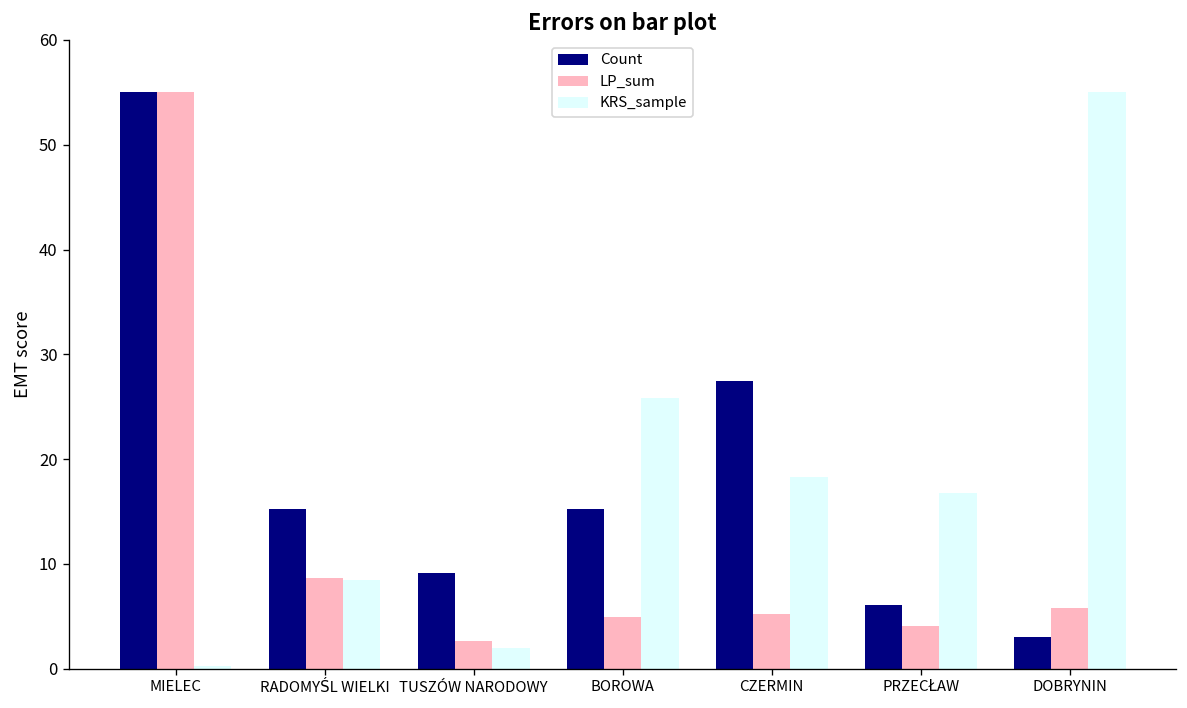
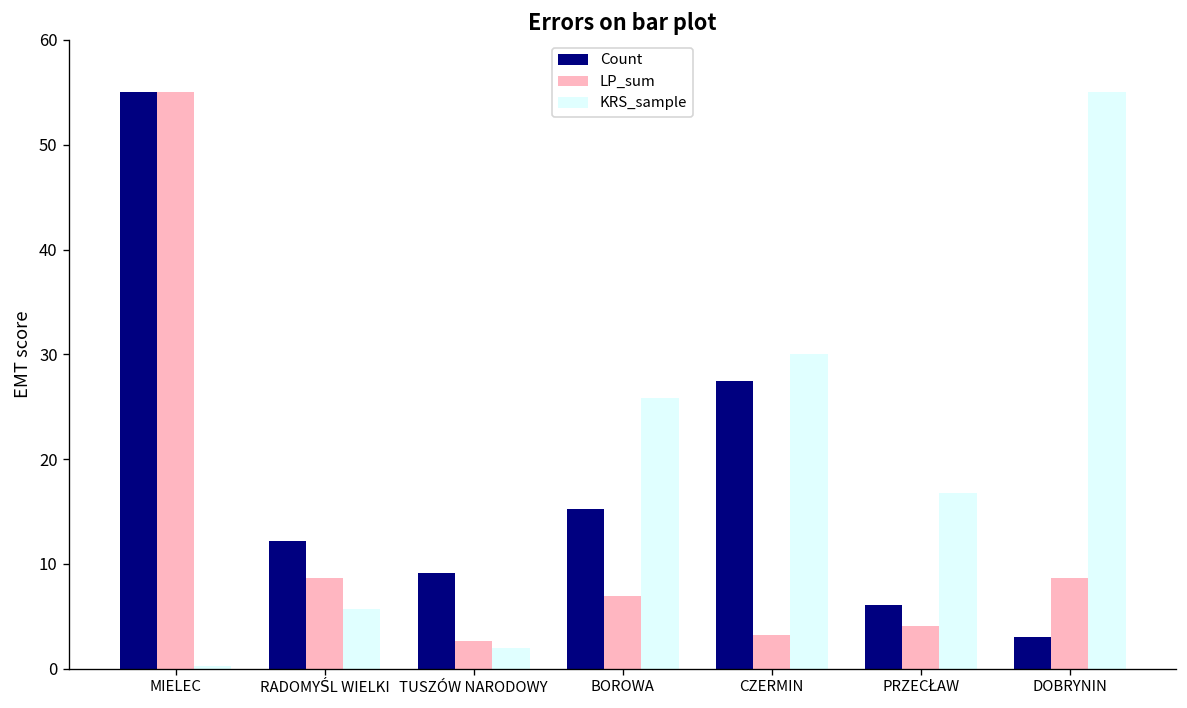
  {
    "Count": {
      "MIELEC": 55,
-     "RADOMYŚL WIELKI": 15,
+     "RADOMYŚL WIELKI": 12,
      "TUSZÓW NARODOWY": 9,
      "BOROWA": 15,
      "CZERMIN": 28,
      "PRZECŁAW": 6,
      "DOBRYNIN": 3
    },
    "LP_sum": {
      "MIELEC": 55,
      "RADOMYŚL WIELKI": 9,
      "TUSZÓW NARODOWY": 3,
-     "BOROWA": 5,
-     "CZERMIN": 5,
+     "BOROWA": 7,
+     "CZERMIN": 3,
      "PRZECŁAW": 4,
-     "DOBRYNIN": 6
+     "DOBRYNIN": 9
    },
    "KRS_sample": {
-     "RADOMYŚL WIELKI": 8,
+     "RADOMYŚL WIELKI": 6,
      "TUSZÓW NARODOWY": 2,
      "BOROWA": 26,
-     "CZERMIN": 18,
+     "CZERMIN": 30,
      "PRZECŁAW": 17,
      "DOBRYNIN": 55
    }
  }
